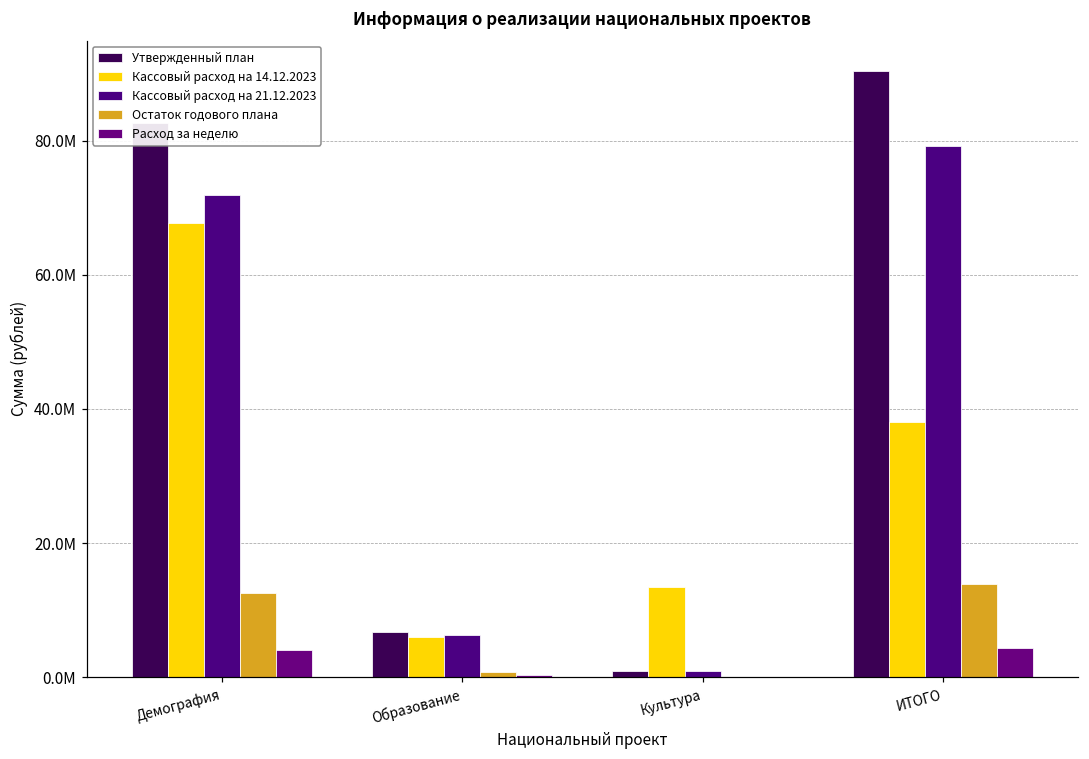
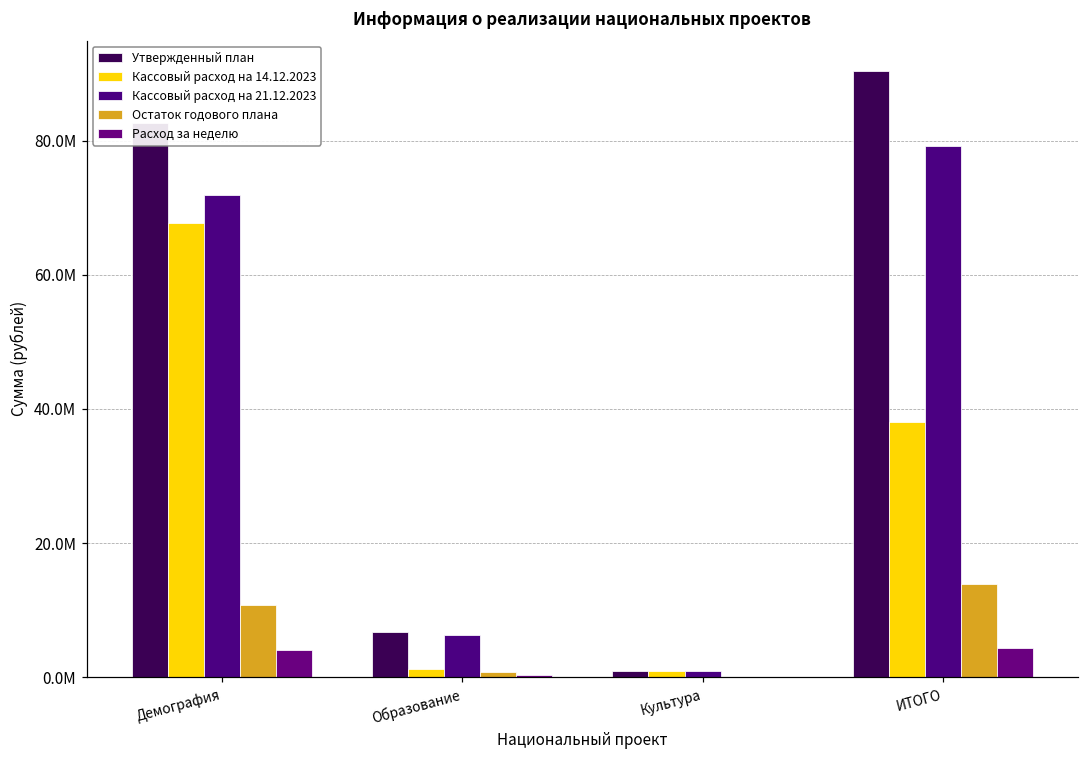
  {
    "Кассовый расход на 14.12.2023": {
      "Демография": 68000000,
-     "Образование": 6000000,
-     "Культура": 13000000,
+     "Образование": 1000000,
+     "Культура": 1000000,
      "ИТОГО": 38000000
    },
    "Остаток годового плана": {
-     "Демография": 13000000,
+     "Демография": 11000000,
      "Образование": 1000000,
      "Культура": 0,
      "ИТОГО": 14000000
    }
  }
